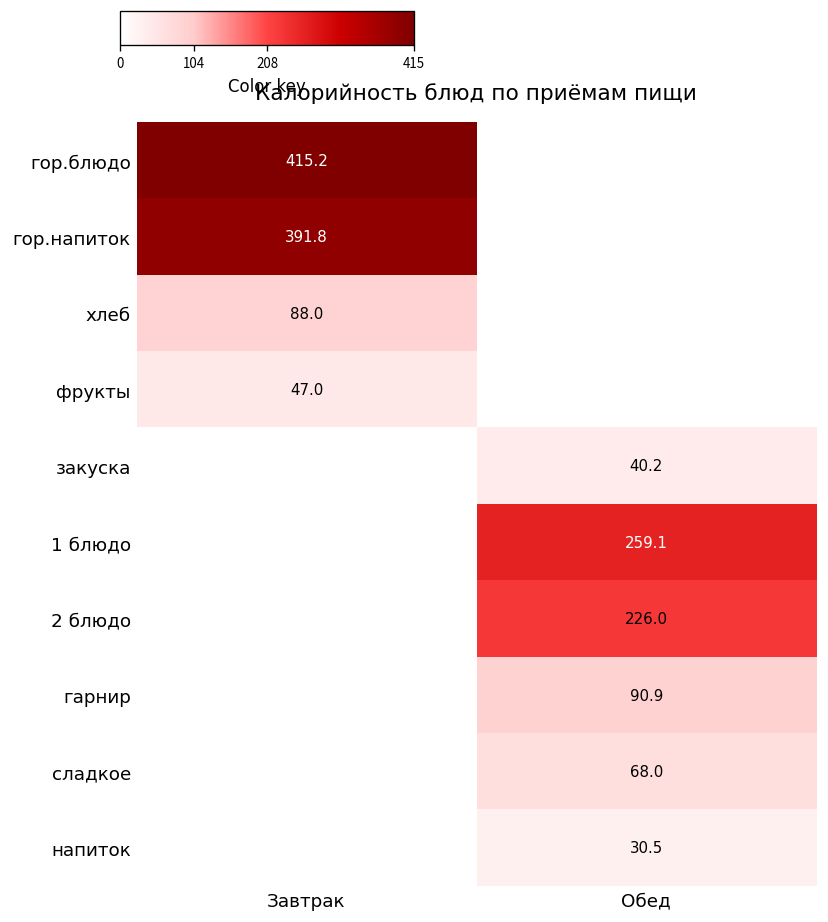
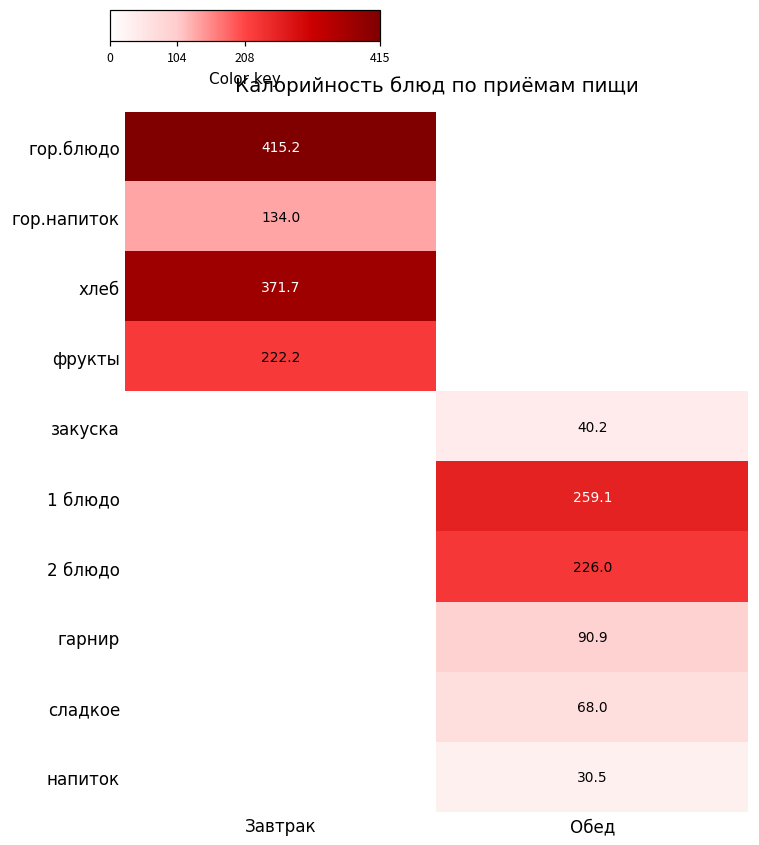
  {
    "гор.блюдо": {
      "Завтрак": 415.2
    },
    "гор.напиток": {
-     "Завтрак": 391.8
+     "Завтрак": 134.0
    },
    "хлеб": {
-     "Завтрак": 88.0
+     "Завтрак": 371.7
    },
    "фрукты": {
-     "Завтрак": 47.0
+     "Завтрак": 222.2
    },
    "закуска": {
      "Обед": 40.2
    },
    "1 блюдо": {
      "Обед": 259.1
    },
    "2 блюдо": {
      "Обед": 226.0
    },
    "гарнир": {
      "Обед": 90.9
    },
    "сладкое": {
      "Обед": 68.0
    },
    "напиток": {
      "Обед": 30.5
    }
  }
